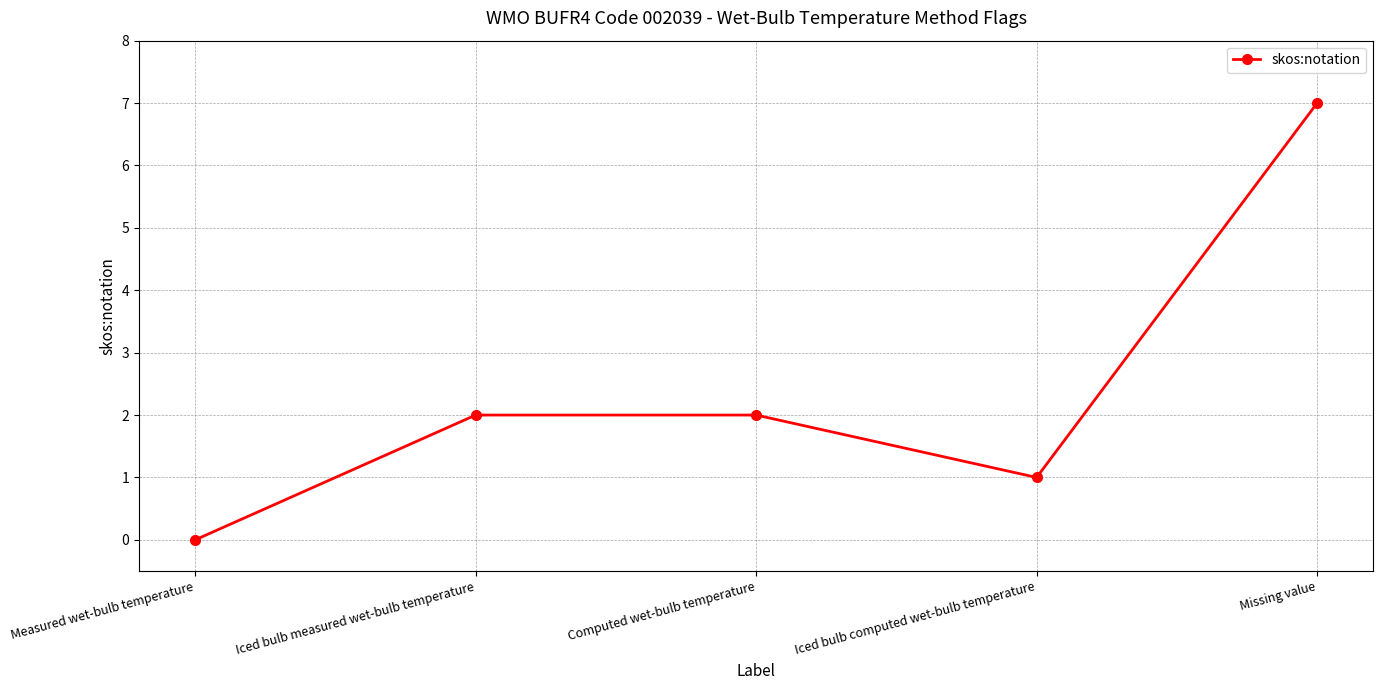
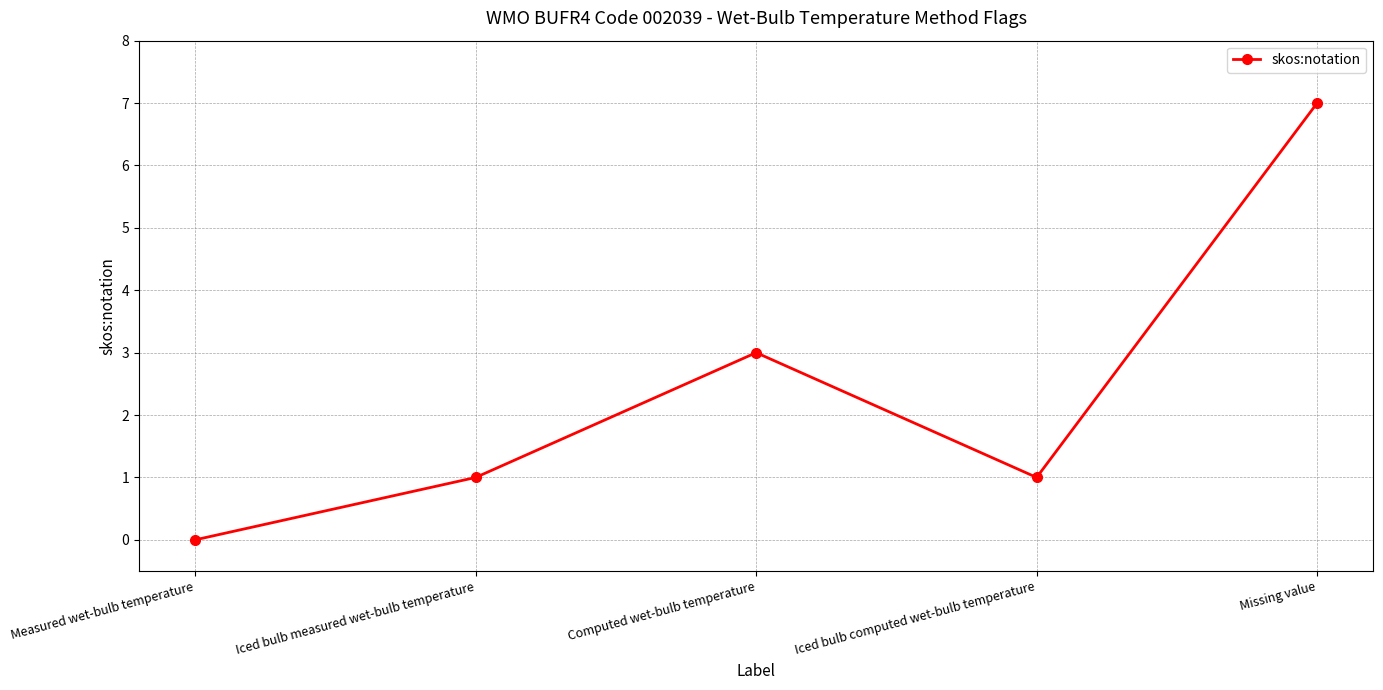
  {
    "Measured wet-bulb temperature": 0,
-   "Iced bulb measured wet-bulb temperature": 2,
-   "Computed wet-bulb temperature": 2,
+   "Iced bulb measured wet-bulb temperature": 1,
+   "Computed wet-bulb temperature": 3,
    "Iced bulb computed wet-bulb temperature": 1,
    "Missing value": 7
  }
